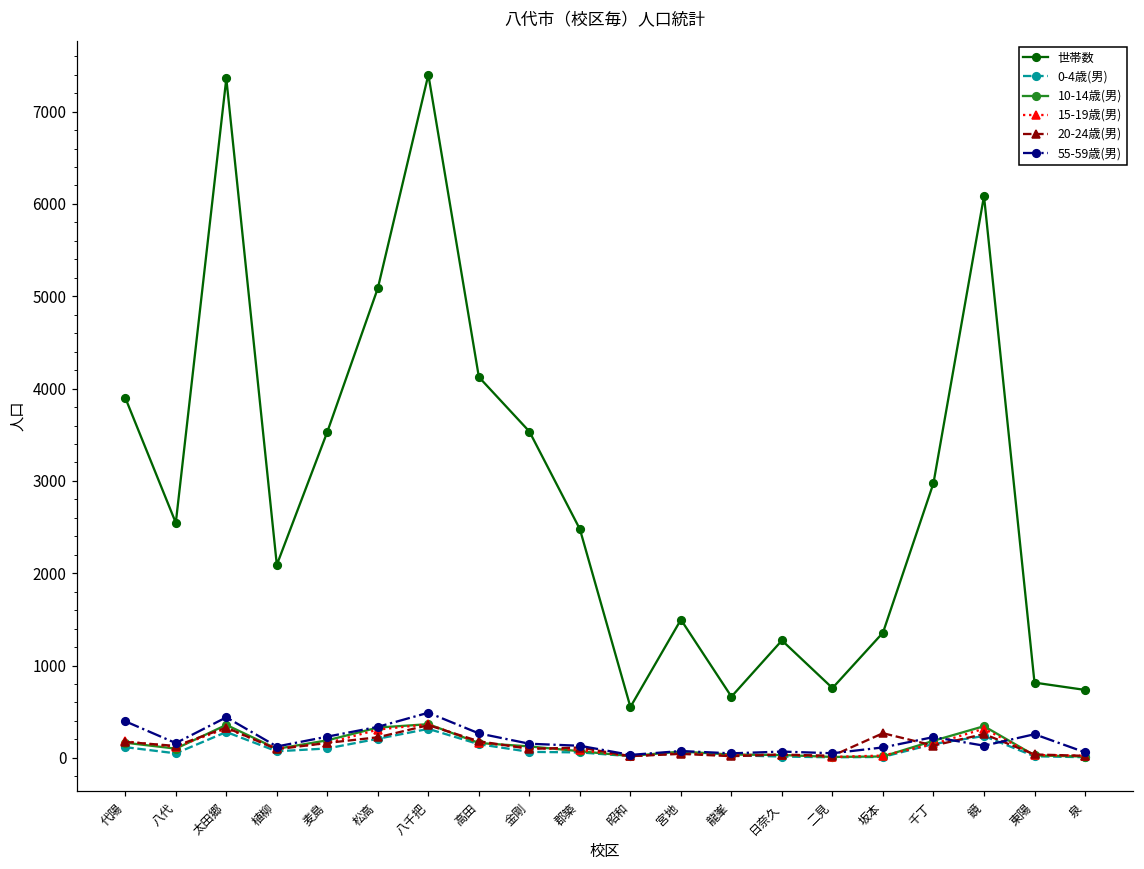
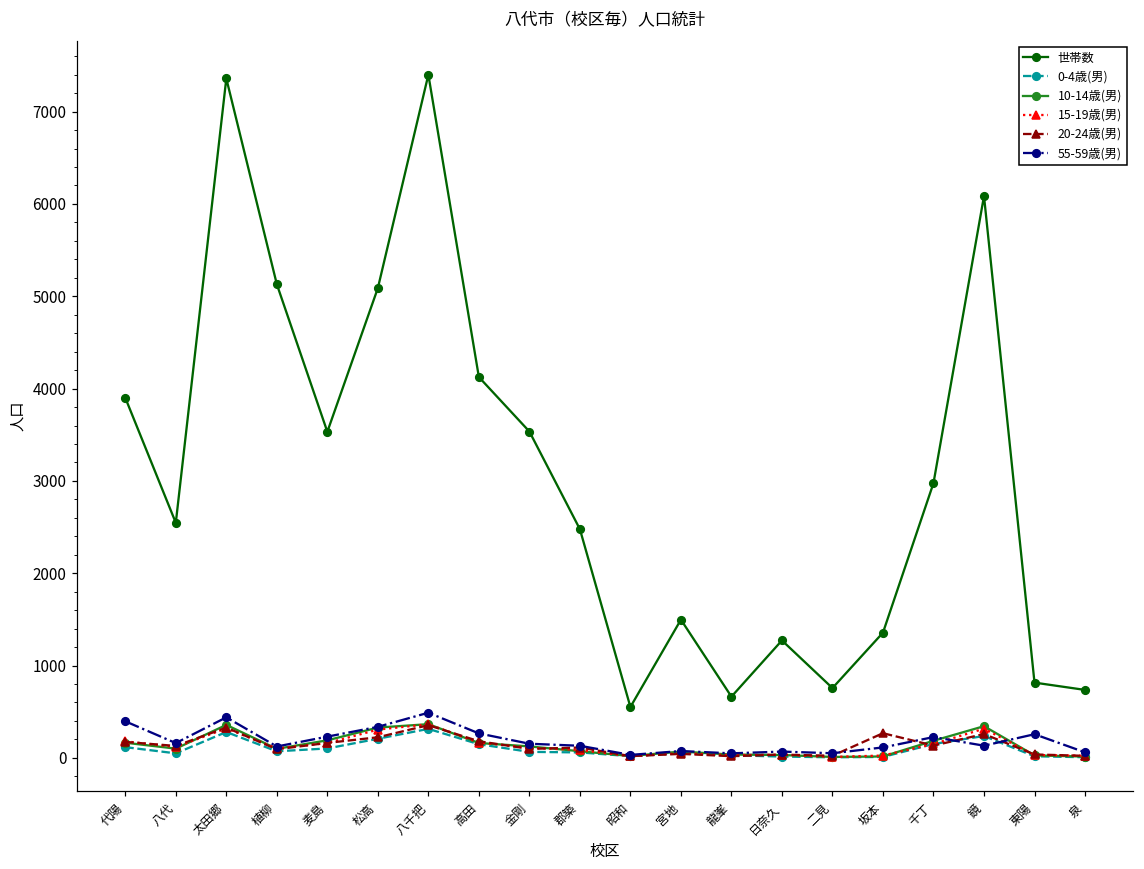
  {
    "世帯数": {
      "代陽": 3900,
      "八代": 2500,
      "太田郷": 7400,
-     "植柳": 2100,
+     "植柳": 5100,
      "麦島": 3500,
      "松高": 5100,
      "八千把": 7400,
      "高田": 4100,
      "金剛": 3500,
      "郡築": 2500,
      "昭和": 600,
      "宮地": 1500,
      "龍峯": 700,
      "日奈久": 1300,
      "二見": 800,
      "坂本": 1400,
      "千丁": 3000,
      "鏡": 6100,
      "東陽": 800,
      "泉": 700
    },
    "0-4歳(男)": {
      "代陽": 100,
      "八代": 0,
      "太田郷": 300,
      "麦島": 100,
      "八千把": 300,
      "金剛": 100
    },
    "10-14歳(男)": {
      "千丁": 200
    },
    "20-24歳(男)": {
      "坂本": 300
    },
    "55-59歳(男)": {
      "代陽": 400,
      "八代": 200,
      "太田郷": 400,
      "麦島": 200,
      "八千把": 500,
      "高田": 300,
      "日奈久": 100,
      "坂本": 100,
      "千丁": 200,
      "鏡": 100,
      "東陽": 300,
      "泉": 100
    }
  }
